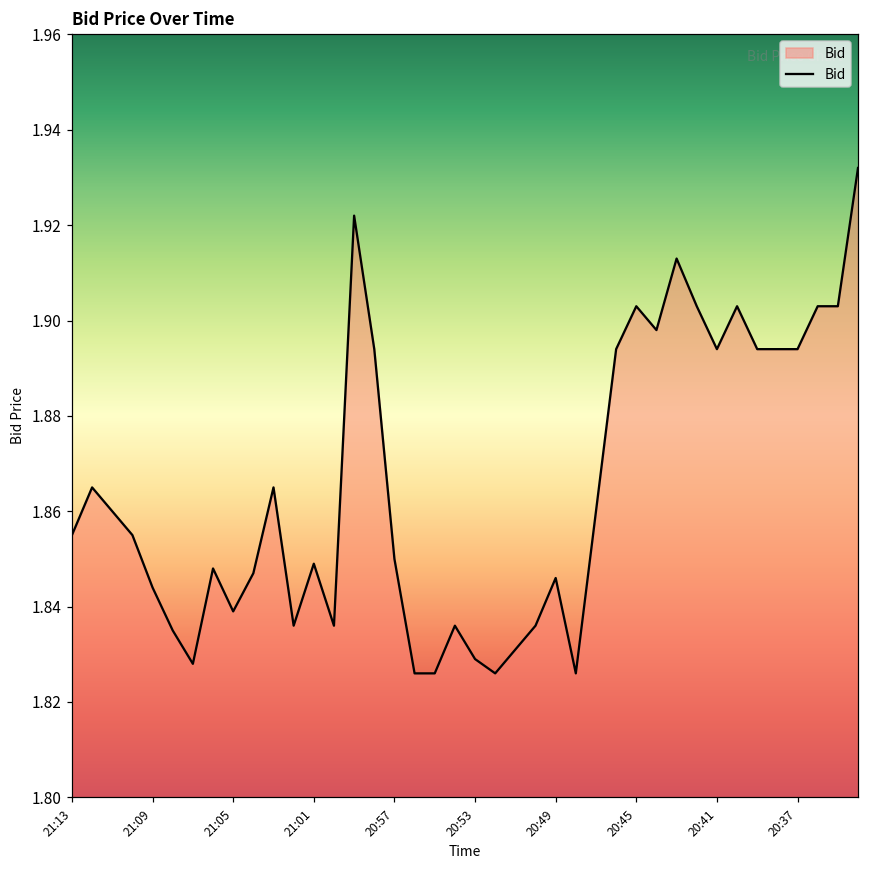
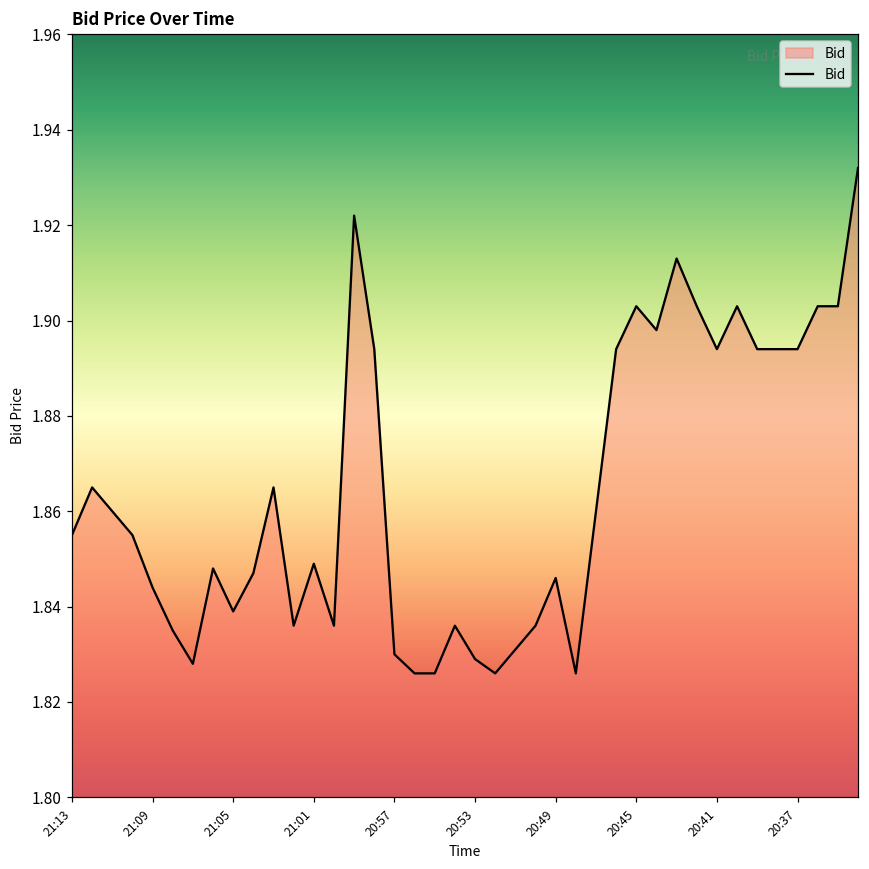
  {
    "21:13": 1.855,
    "21:09": 1.844,
    "21:05": 1.839,
    "21:01": 1.849,
-   "20:57": 1.85,
+   "20:57": 1.83,
    "20:53": 1.829,
    "20:49": 1.846,
    "20:45": 1.903,
    "20:41": 1.894,
    "20:37": 1.894
  }
